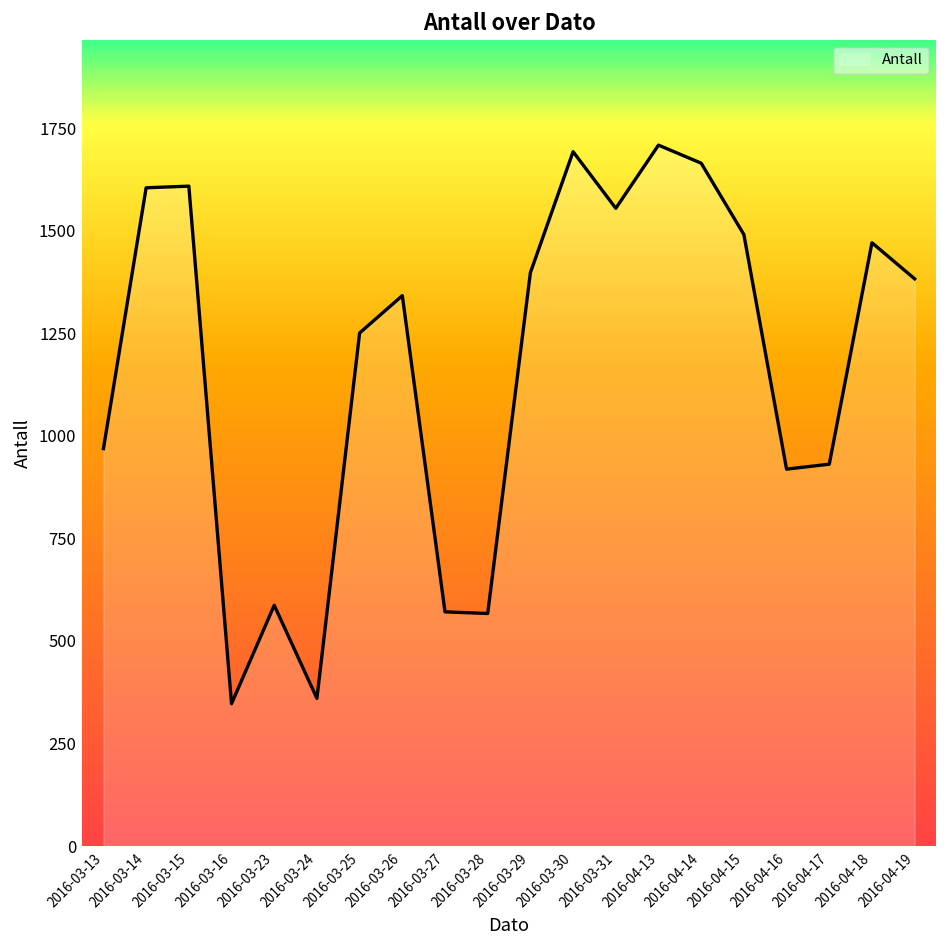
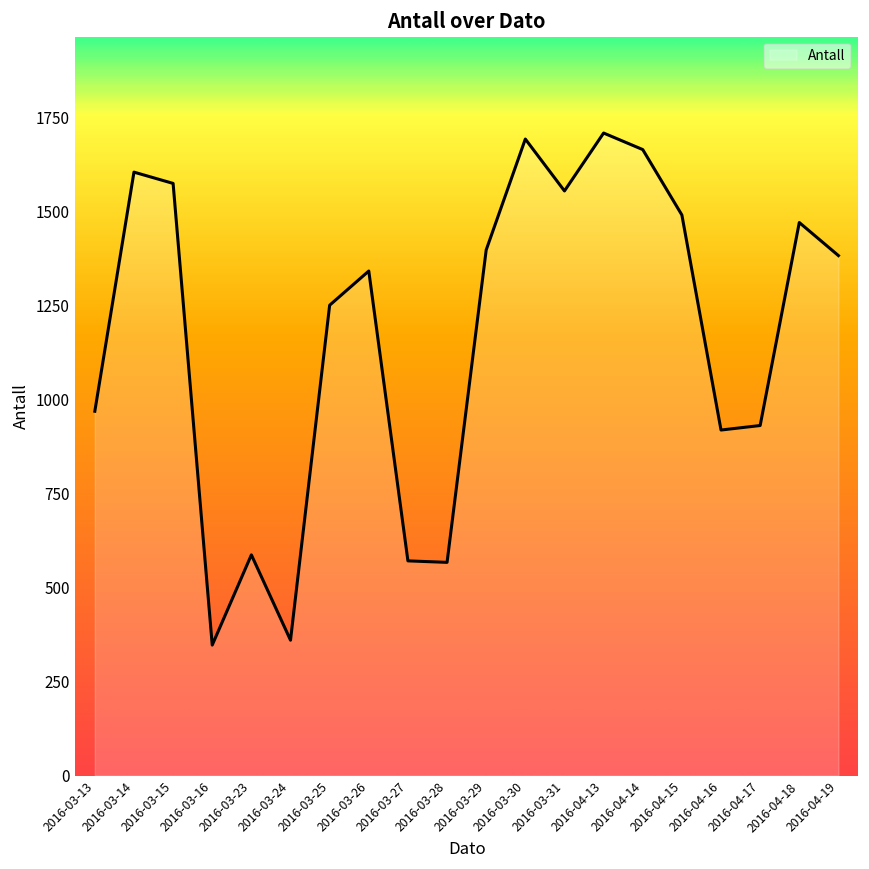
  {
    "2016-03-13": 970,
    "2016-03-14": 1610,
-   "2016-03-15": 1610,
+   "2016-03-15": 1580,
    "2016-03-16": 350,
    "2016-03-23": 590,
    "2016-03-24": 360,
    "2016-03-25": 1250,
    "2016-03-26": 1340,
    "2016-03-27": 570,
    "2016-03-28": 570,
    "2016-03-29": 1400,
    "2016-03-30": 1690,
    "2016-03-31": 1560,
    "2016-04-13": 1710,
    "2016-04-14": 1670,
    "2016-04-15": 1490,
    "2016-04-16": 920,
    "2016-04-17": 930,
    "2016-04-18": 1470,
    "2016-04-19": 1380
  }
